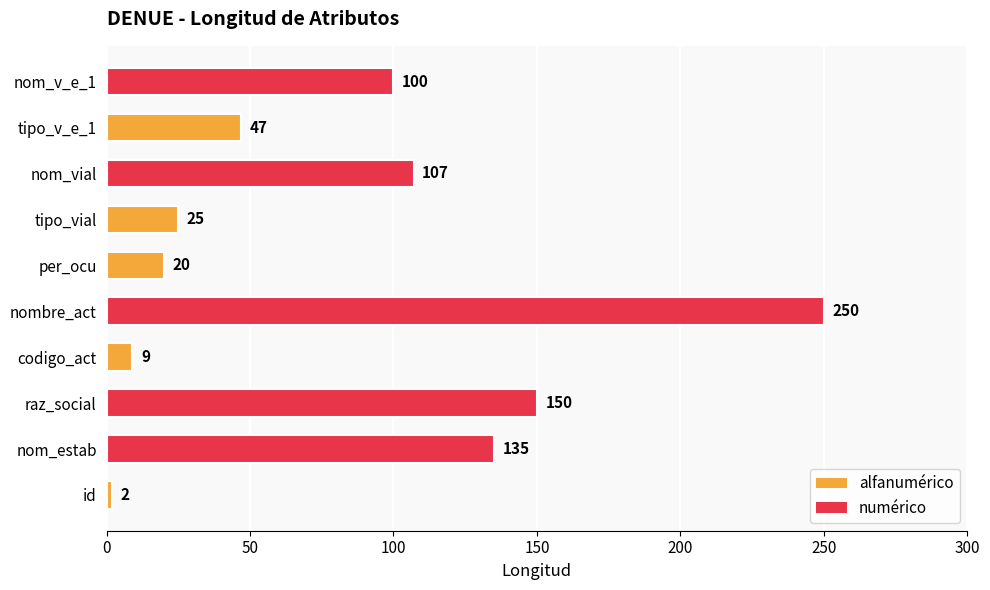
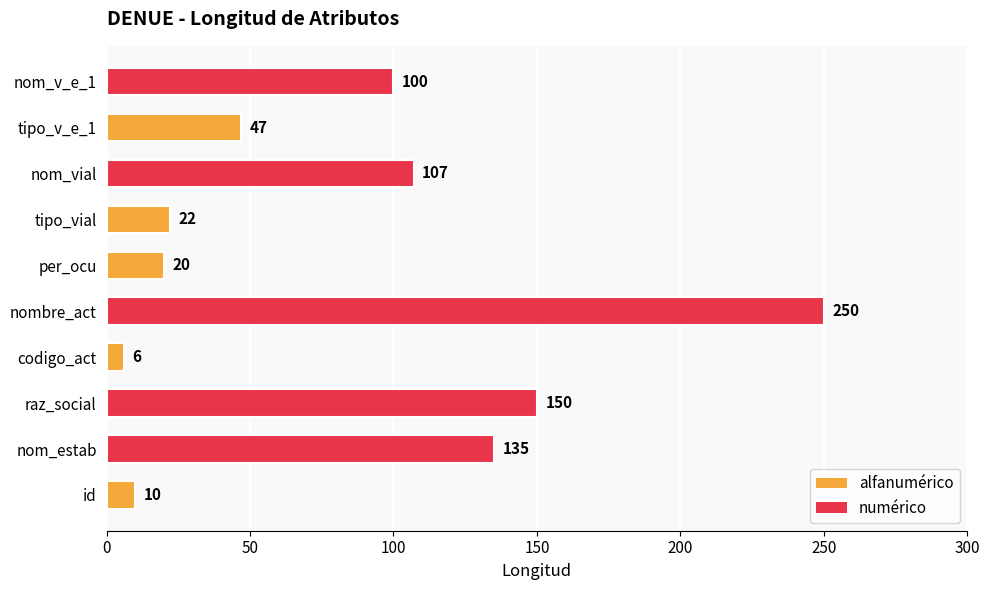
  {
    "nom_v_e_1": 100,
    "tipo_v_e_1": 47,
    "nom_vial": 107,
-   "tipo_vial": 25,
+   "tipo_vial": 22,
    "per_ocu": 20,
    "nombre_act": 250,
-   "codigo_act": 9,
+   "codigo_act": 6,
    "raz_social": 150,
    "nom_estab": 135,
-   "id": 2
+   "id": 10
  }
